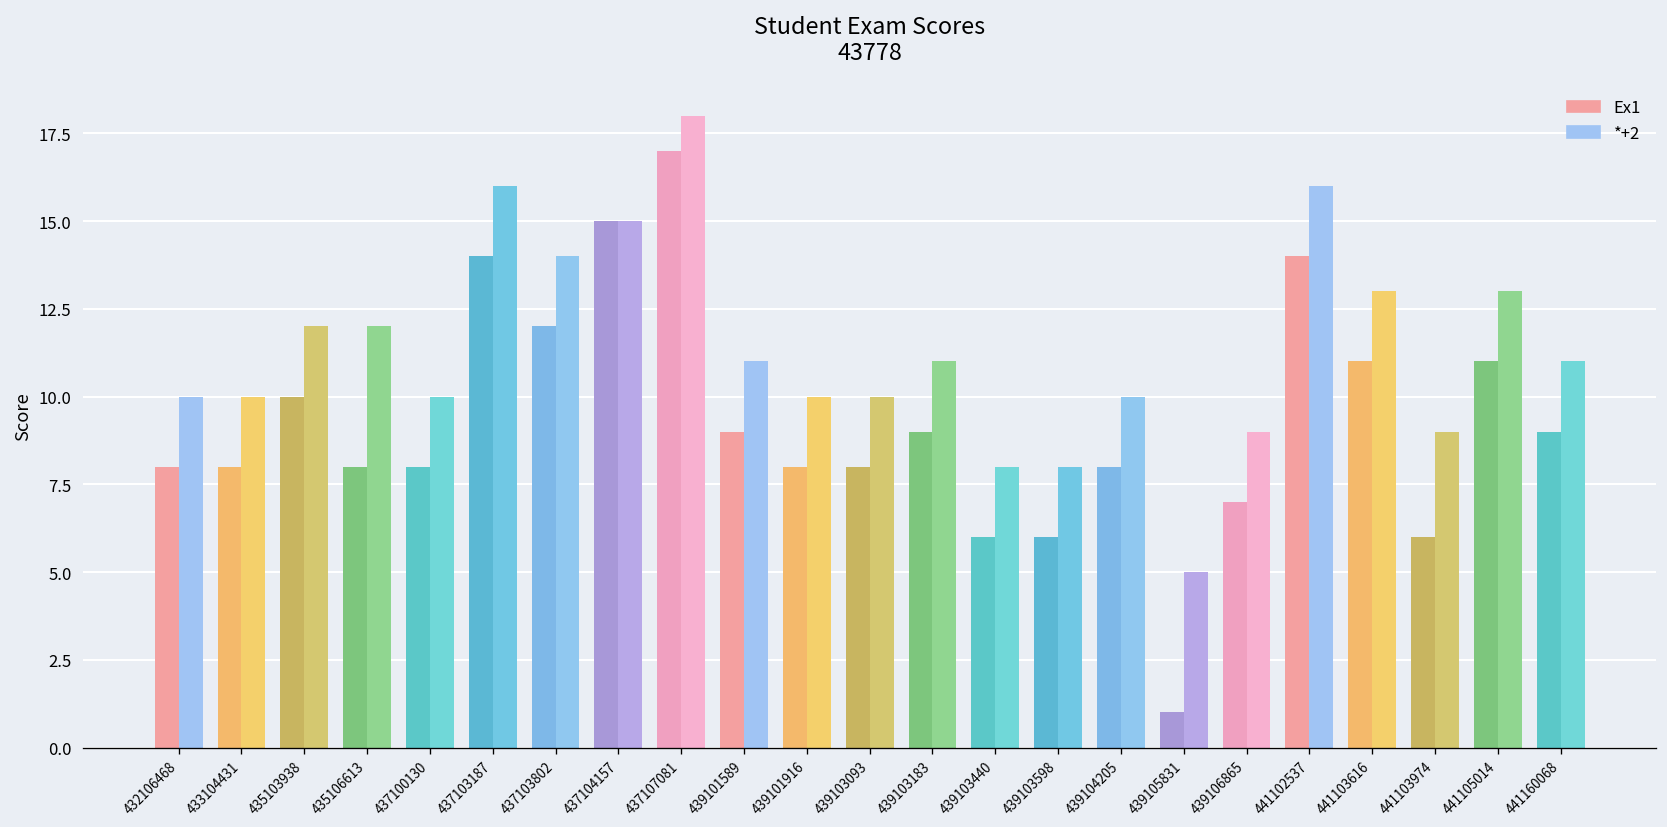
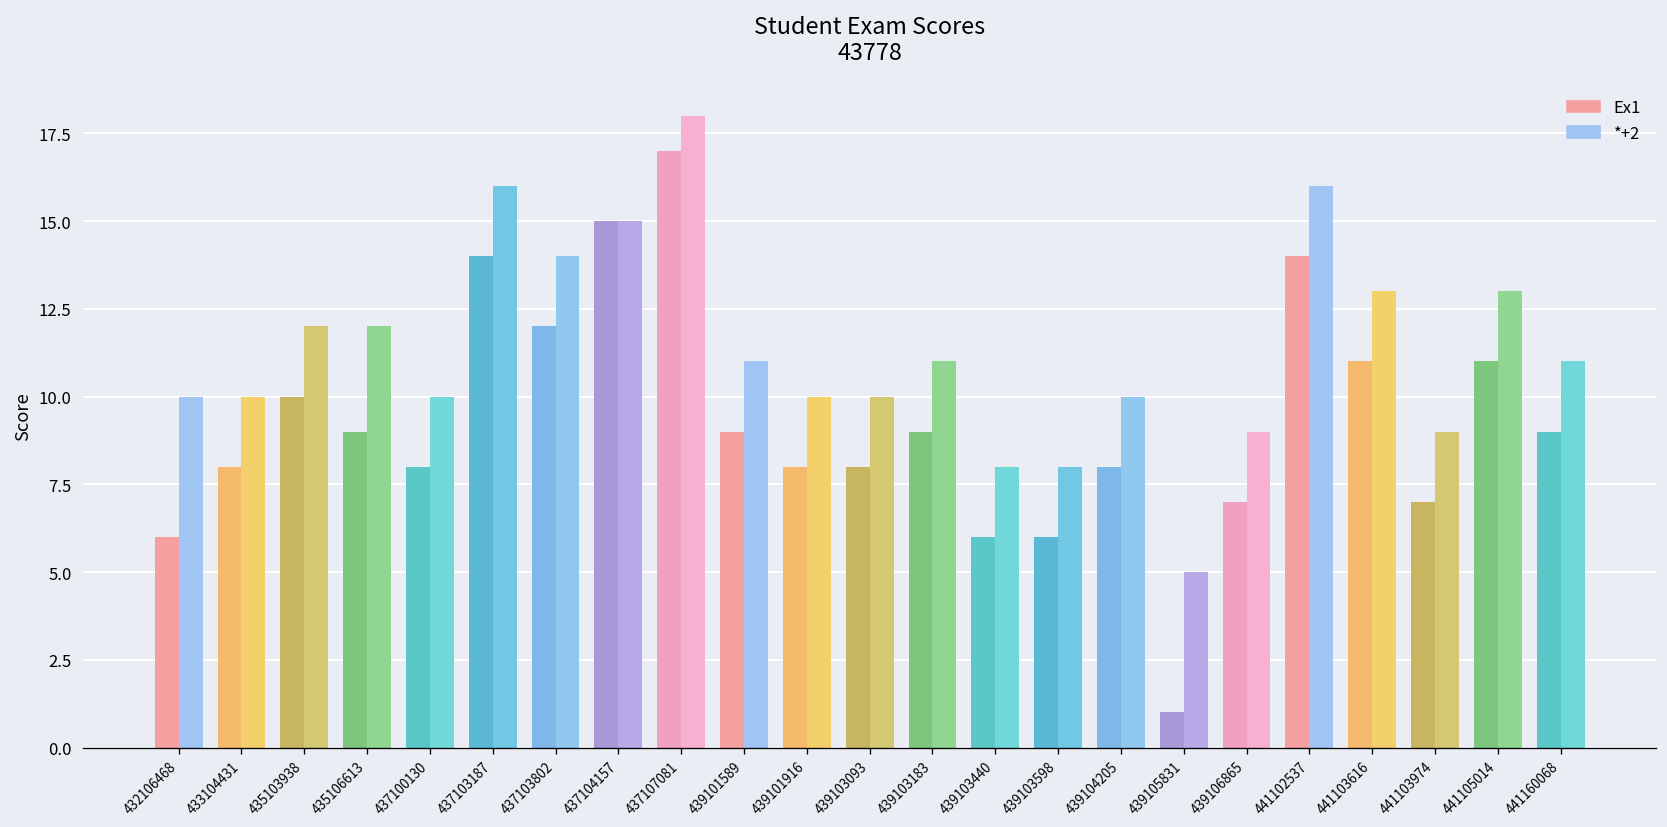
  {
    "Ex1": {
-     "432106468": 8,
+     "432106468": 6,
      "433104431": 8,
      "435103938": 10,
-     "435106613": 8,
+     "435106613": 9,
      "437100130": 8,
      "437103187": 14,
      "437103802": 12,
      "437104157": 15,
      "437107081": 17,
      "439101589": 9,
      "439101916": 8,
      "439103093": 8,
      "439103183": 9,
      "439103440": 6,
      "439103598": 6,
      "439104205": 8,
      "439105831": 1,
      "439106865": 7,
      "441102537": 14,
      "441103616": 11,
-     "441103974": 6,
+     "441103974": 7,
      "441105014": 11,
      "441160068": 9
    },
    "*+2": {
      "432106468": 10,
      "433104431": 10,
      "435103938": 12,
      "435106613": 12,
      "437100130": 10,
      "437103187": 16,
      "437103802": 14,
      "437104157": 15,
      "437107081": 18,
      "439101589": 11,
      "439101916": 10,
      "439103093": 10,
      "439103183": 11,
      "439103440": 8,
      "439103598": 8,
      "439104205": 10,
      "439105831": 5,
      "439106865": 9,
      "441102537": 16,
      "441103616": 13,
      "441103974": 9,
      "441105014": 13,
      "441160068": 11
    }
  }
